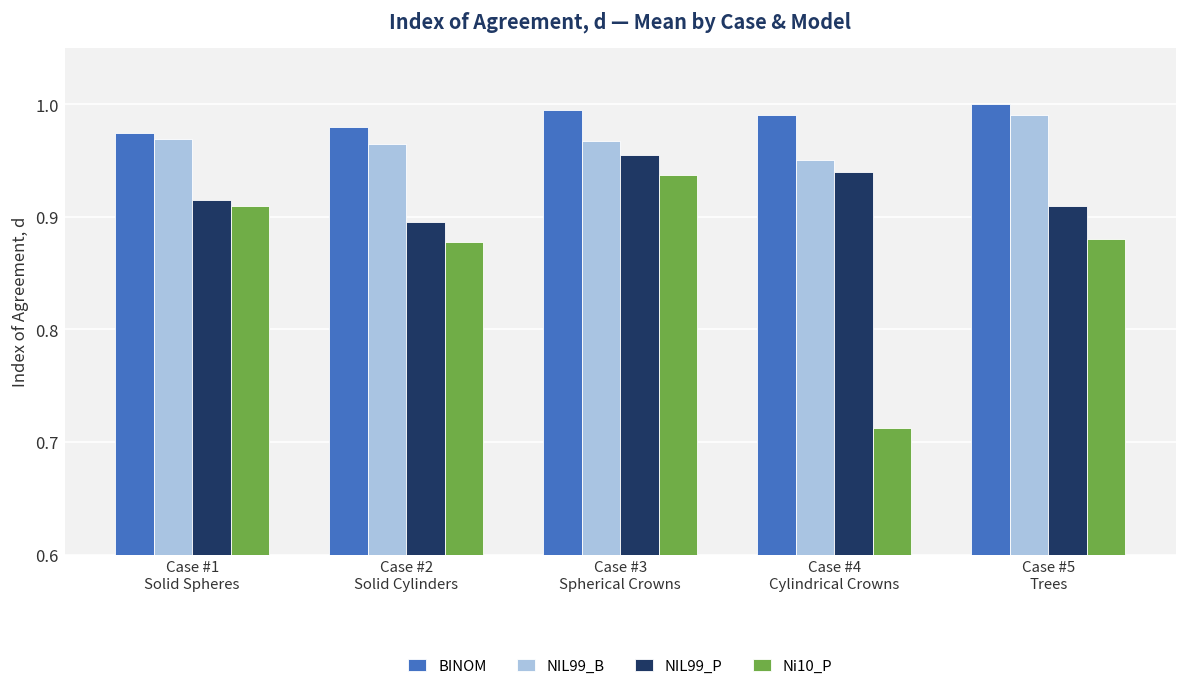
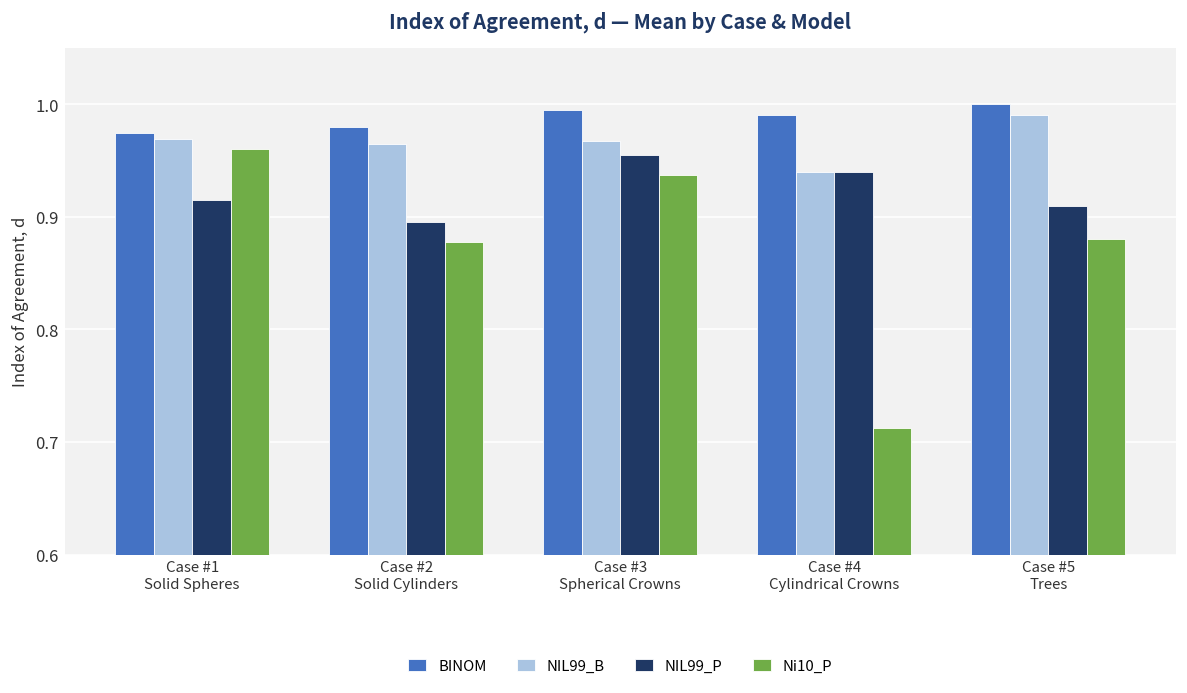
  {
    "BINOM": {
      "Case #1 Solid Spheres": 0.97,
      "Case #2 Solid Cylinders": 0.98,
      "Case #3 Spherical Crowns": 1.00,
      "Case #4 Cylindrical Crowns": 0.99,
      "Case #5 Trees": 1.00
    },
    "NIL99_B": {
      "Case #1 Solid Spheres": 0.97,
      "Case #2 Solid Cylinders": 0.97,
      "Case #3 Spherical Crowns": 0.97,
-     "Case #4 Cylindrical Crowns": 0.95,
+     "Case #4 Cylindrical Crowns": 0.94,
      "Case #5 Trees": 0.99
    },
    "NIL99_P": {
      "Case #1 Solid Spheres": 0.92,
      "Case #2 Solid Cylinders": 0.90,
      "Case #3 Spherical Crowns": 0.96,
      "Case #4 Cylindrical Crowns": 0.94,
      "Case #5 Trees": 0.91
    },
    "Ni10_P": {
-     "Case #1 Solid Spheres": 0.91,
+     "Case #1 Solid Spheres": 0.96,
      "Case #2 Solid Cylinders": 0.88,
      "Case #3 Spherical Crowns": 0.94,
      "Case #4 Cylindrical Crowns": 0.71,
      "Case #5 Trees": 0.88
    }
  }
